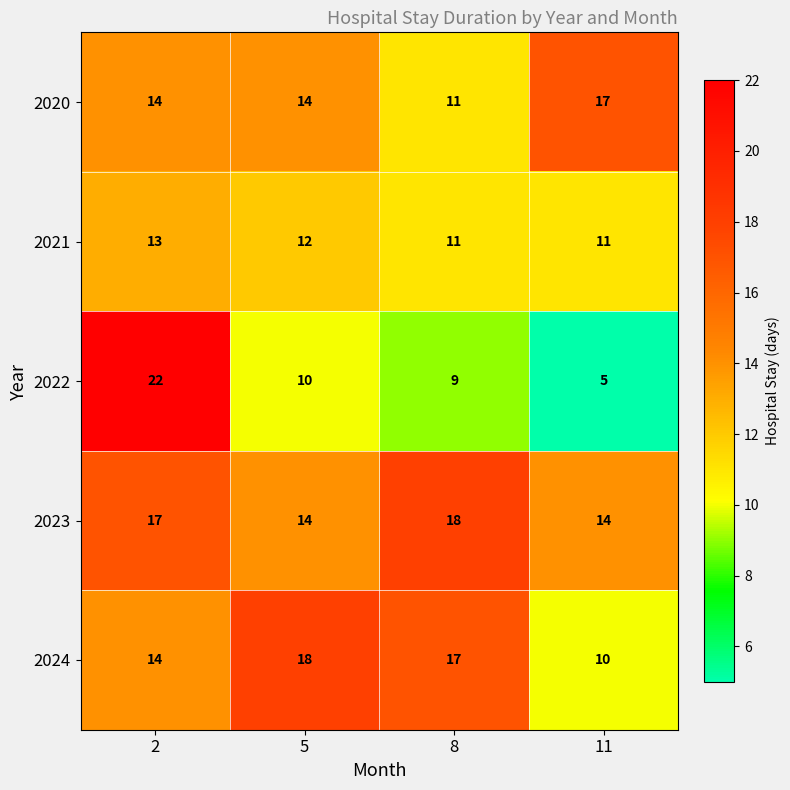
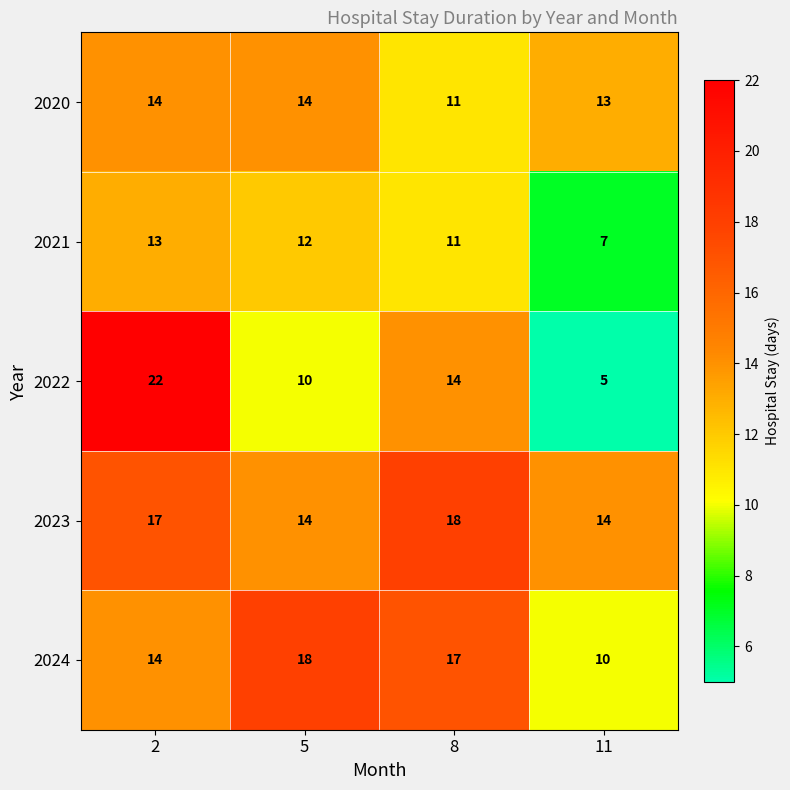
  {
    "2020": {
      "2": 14,
      "5": 14,
      "8": 11,
-     "11": 17
+     "11": 13
    },
    "2021": {
      "2": 13,
      "5": 12,
      "8": 11,
-     "11": 11
+     "11": 7
    },
    "2022": {
      "2": 22,
      "5": 10,
-     "8": 9,
+     "8": 14,
      "11": 5
    },
    "2023": {
      "2": 17,
      "5": 14,
      "8": 18,
      "11": 14
    },
    "2024": {
      "2": 14,
      "5": 18,
      "8": 17,
      "11": 10
    }
  }
